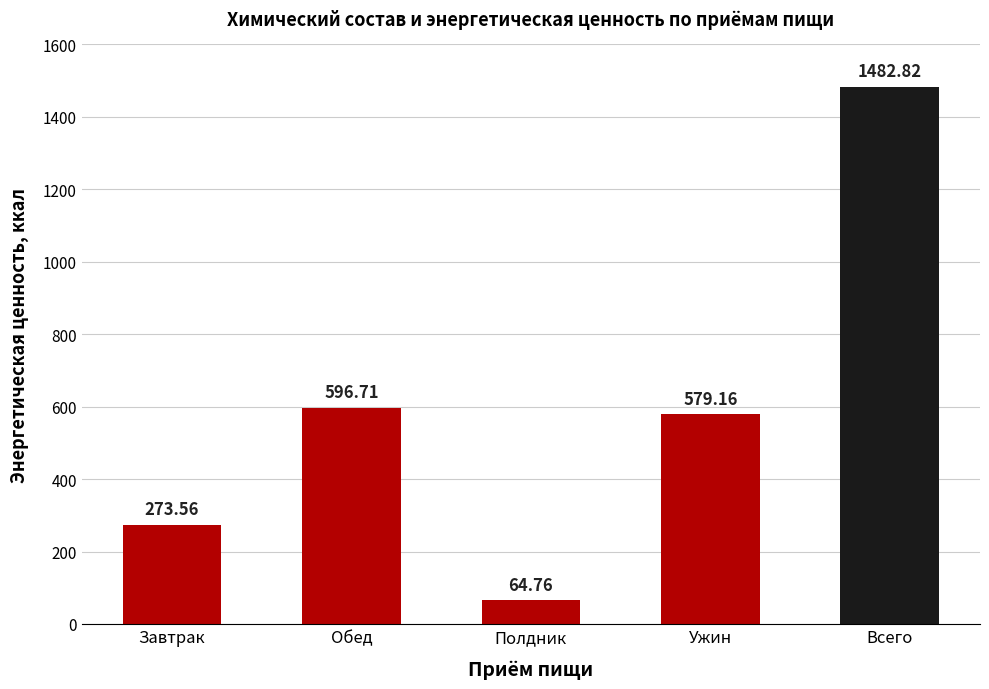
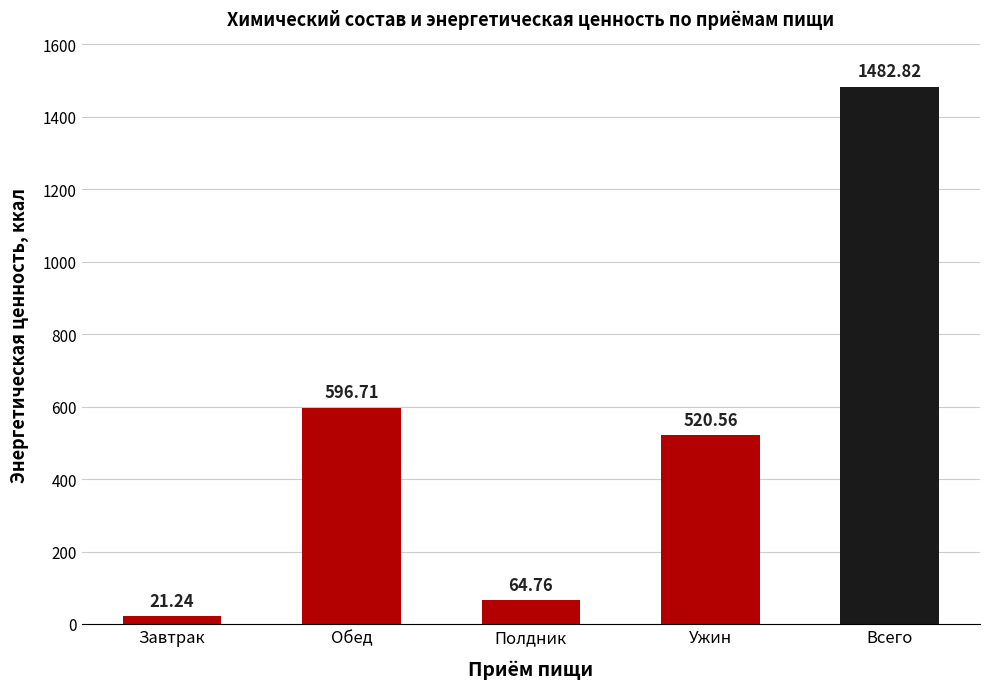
  {
-   "Завтрак": 273.56,
+   "Завтрак": 21.24,
    "Обед": 596.71,
    "Полдник": 64.76,
-   "Ужин": 579.16,
+   "Ужин": 520.56,
    "Всего": 1482.82
  }
